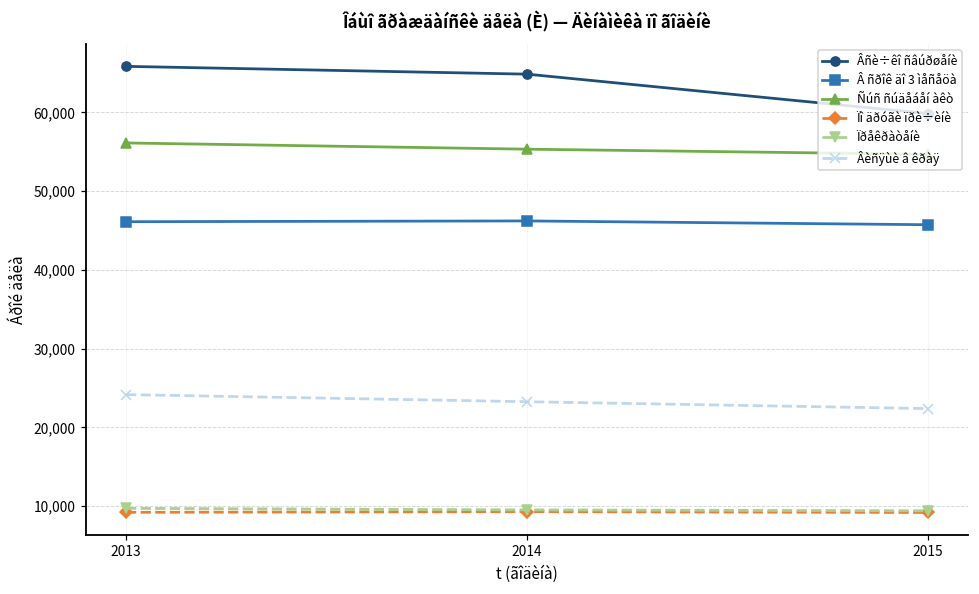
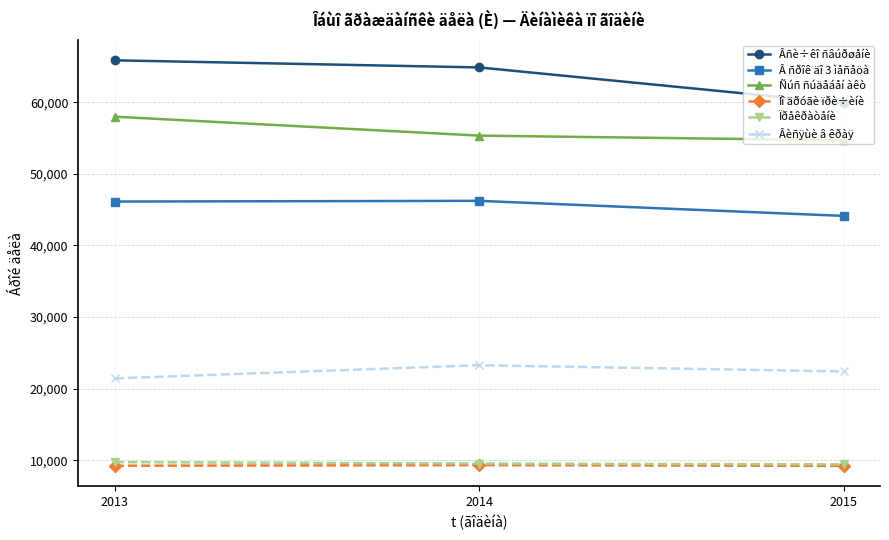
  {
    "Âñè÷êî ñâúðøåíè": {
      "2013": "66,000",
      "2014": "65,000"
    },
    "Â ñðîê äî 3 ìåñåöà": {
      "2013": "46,000",
      "2014": "46,000",
-     "2015": "46,000"
+     "2015": "44,000"
    },
    "Ñúñ ñúäåáåí àêò": {
-     "2013": "56,000",
+     "2013": "58,000",
      "2014": "55,000"
    },
    "Ïî äðóãè ïðè÷èíè": {
      "2013": "9,000"
    },
    "Ïðåêðàòåíè": {
      "2013": "10,000"
    },
    "Âèñÿùè â êðàÿ": {
-     "2013": "24,000",
+     "2013": "21,000",
      "2014": "23,000",
      "2015": "22,000"
    }
  }
